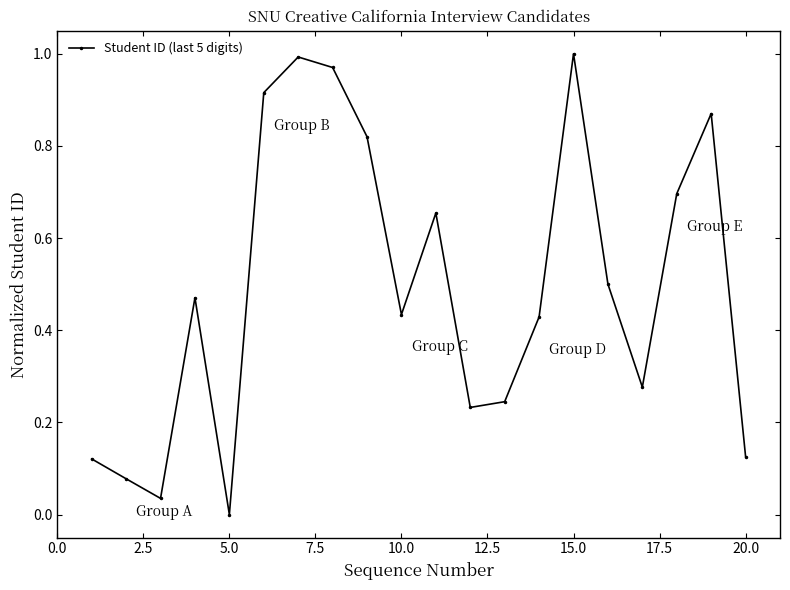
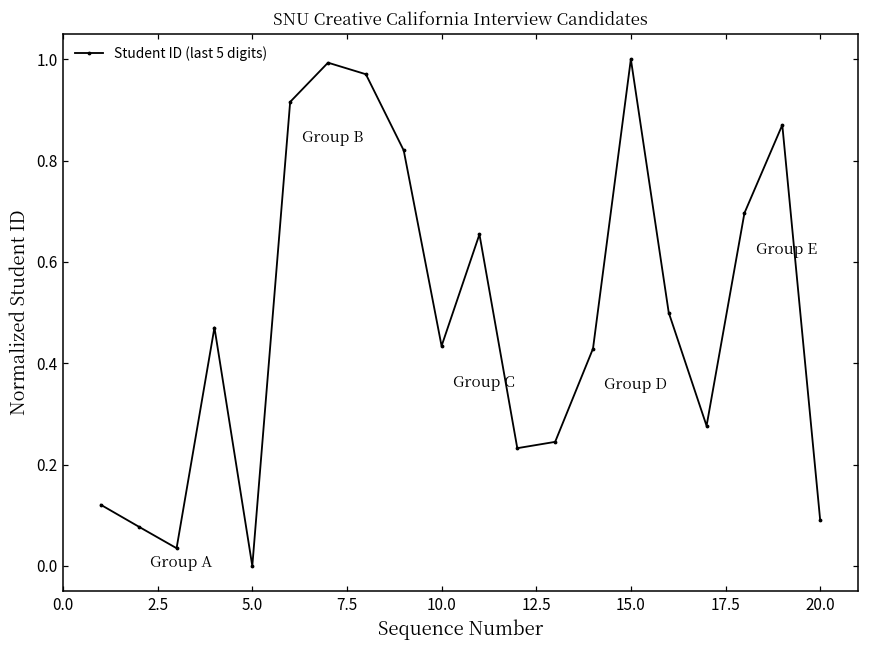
  {
    "5.0": 0.00,
    "10.0": 0.43,
    "15.0": 1.00,
-   "20.0": 0.13
+   "20.0": 0.09
  }
